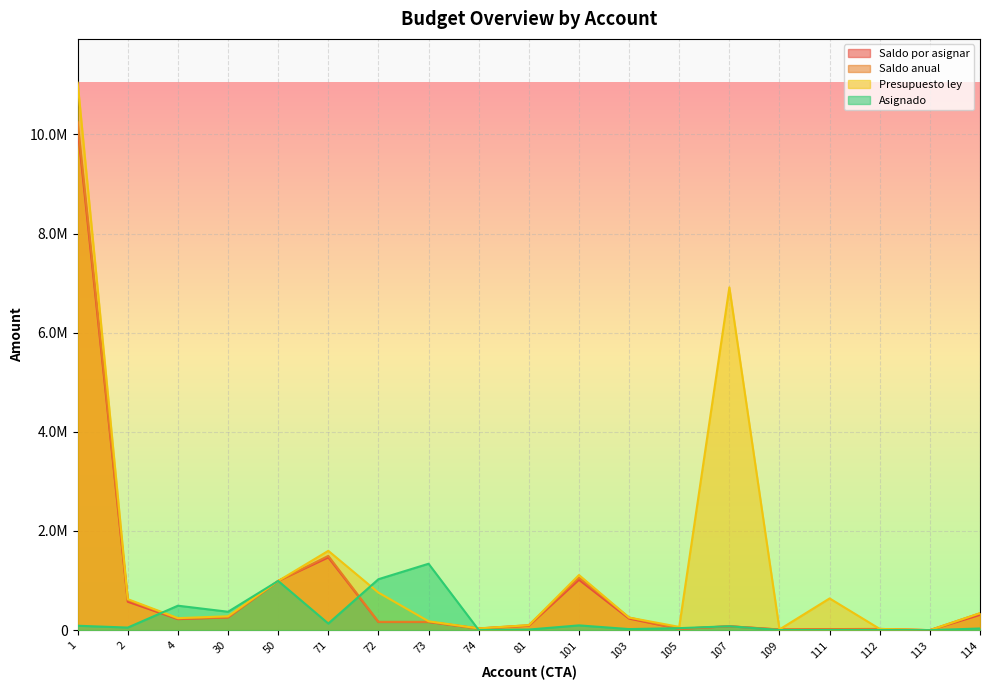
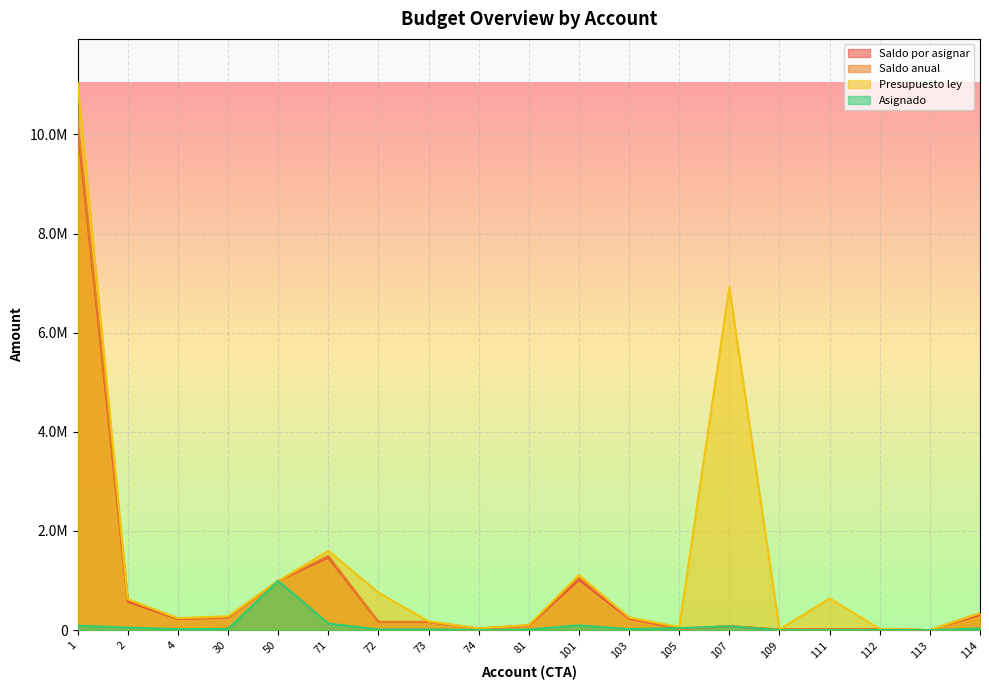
  {
    "Presupuesto ley": {
      "1": 11000000,
      "71": 1600000,
      "72": 800000,
      "101": 1100000,
      "107": 6900000,
      "111": 600000
    },
    "Asignado": {
      "1": 100000,
      "2": 100000,
-     "4": 500000,
-     "30": 400000,
+     "4": 0,
+     "30": 0,
      "71": 100000,
-     "72": 1000000,
-     "73": 1300000,
+     "72": 0,
+     "73": 0,
      "81": 0,
      "101": 100000,
      "103": 0,
      "114": 0
    }
  }
